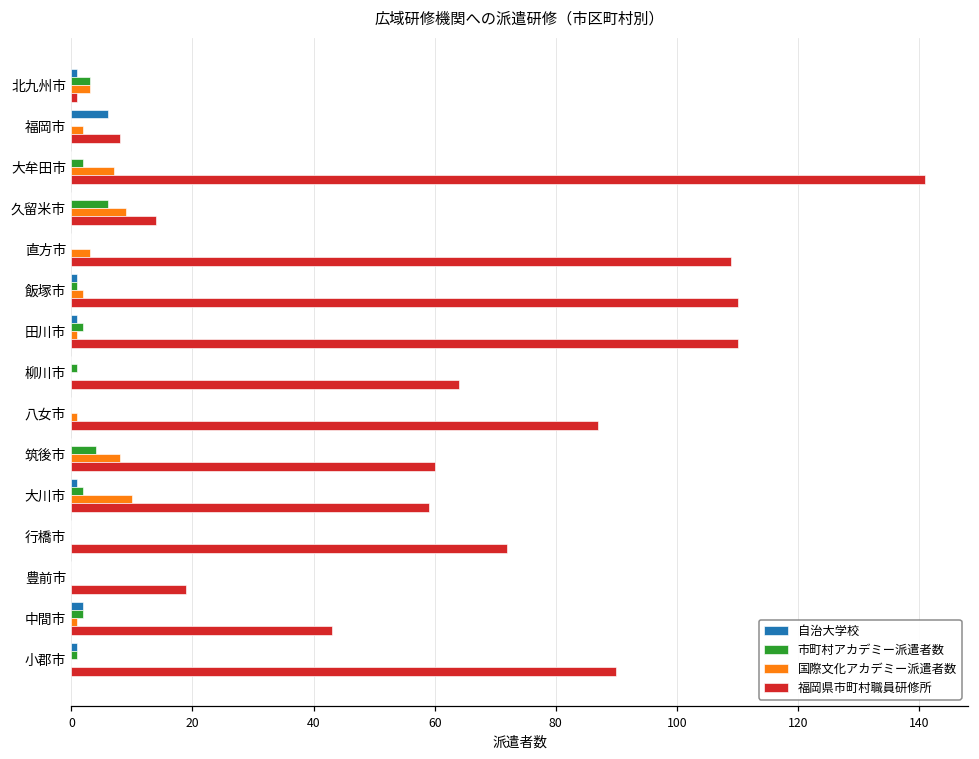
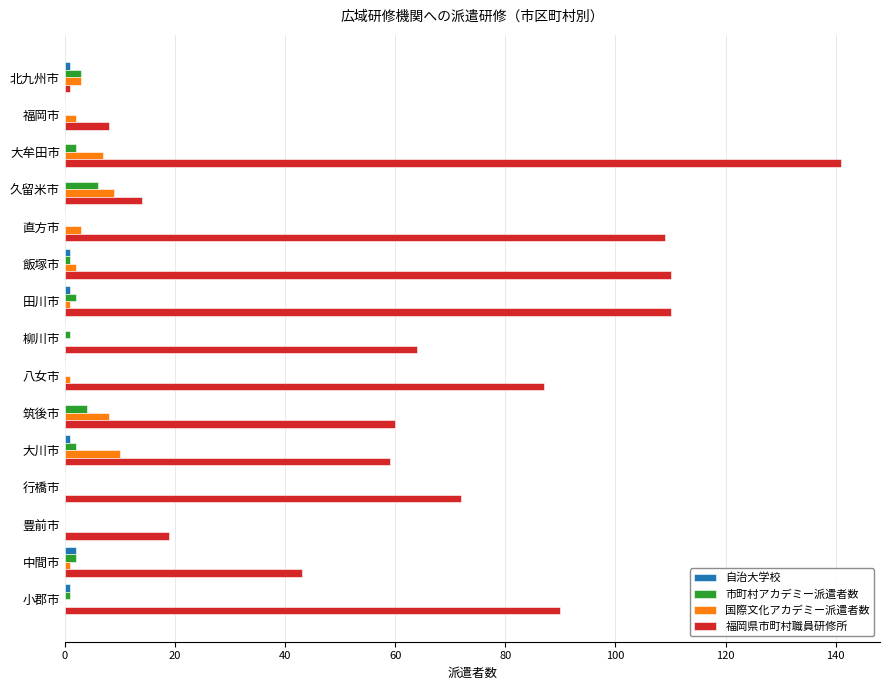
  {
    "自治大学校": {
      "北九州市": 1,
-     "福岡市": 6,
+     "福岡市": 0,
      "大牟田市": 0,
      "久留米市": 0,
      "直方市": 0,
      "飯塚市": 1,
      "田川市": 1,
      "柳川市": 0,
      "八女市": 0,
      "筑後市": 0,
      "大川市": 1,
      "行橋市": 0,
      "豊前市": 0,
      "中間市": 2,
      "小郡市": 1
    },
    "市町村アカデミー派遣者数": {
      "北九州市": 3,
      "福岡市": 0,
      "大牟田市": 2,
      "久留米市": 6,
      "直方市": 0,
      "飯塚市": 1,
      "田川市": 2,
      "柳川市": 1,
      "八女市": 0,
      "筑後市": 4,
      "大川市": 2,
      "行橋市": 0,
      "豊前市": 0,
      "中間市": 2,
      "小郡市": 1
    },
    "国際文化アカデミー派遣者数": {
      "北九州市": 3,
      "福岡市": 2,
      "大牟田市": 7,
      "久留米市": 9,
      "直方市": 3,
      "飯塚市": 2,
      "田川市": 1,
      "柳川市": 0,
      "八女市": 1,
      "筑後市": 8,
      "大川市": 10,
      "行橋市": 0,
      "豊前市": 0,
      "中間市": 1,
      "小郡市": 0
    },
    "福岡県市町村職員研修所": {
      "北九州市": 1,
      "福岡市": 8,
      "大牟田市": 141,
      "久留米市": 14,
      "直方市": 109,
      "飯塚市": 110,
      "田川市": 110,
      "柳川市": 64,
      "八女市": 87,
      "筑後市": 60,
      "大川市": 59,
      "行橋市": 72,
      "豊前市": 19,
      "中間市": 43,
      "小郡市": 90
    }
  }
